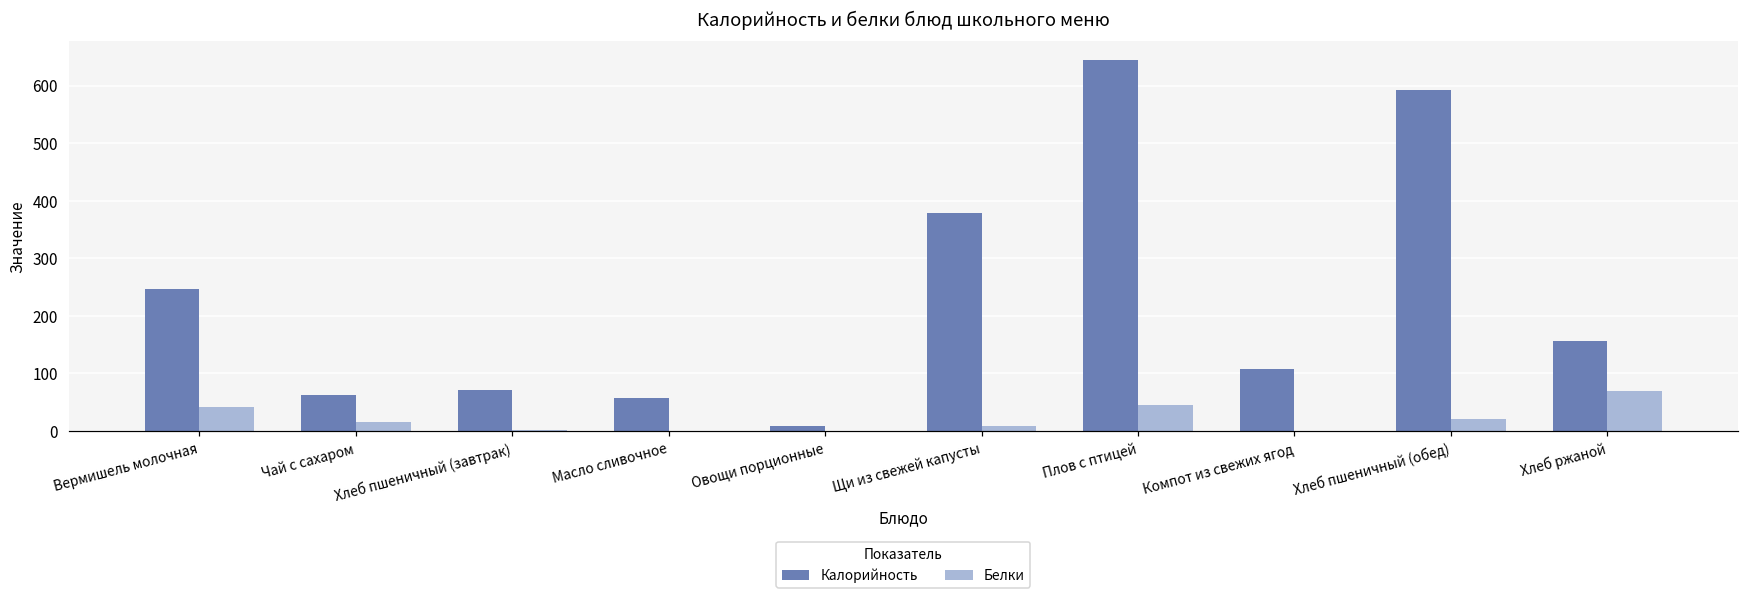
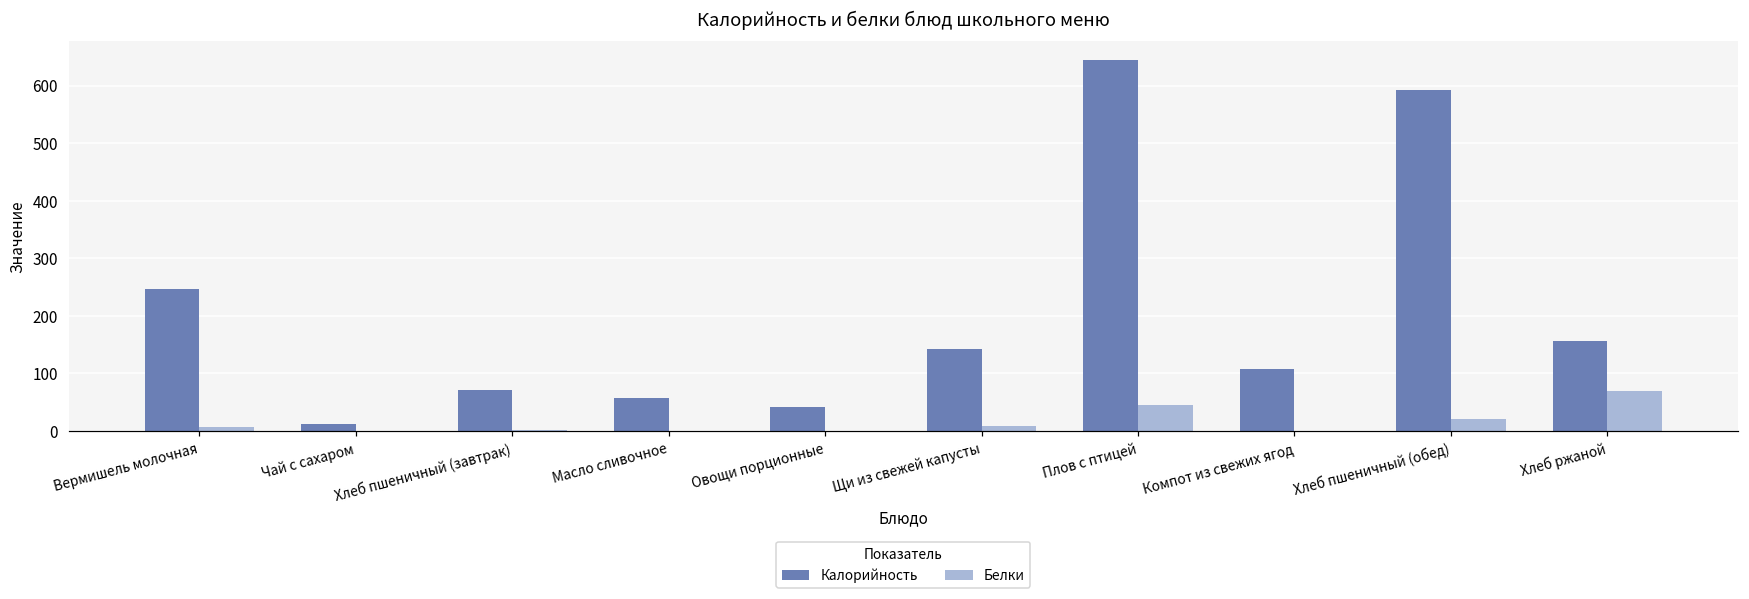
  {
    "Калорийность": {
      "Вермишель молочная": 250,
-     "Чай с сахаром": 60,
+     "Чай с сахаром": 10,
      "Хлеб пшеничный (завтрак)": 70,
      "Масло сливочное": 60,
-     "Овощи порционные": 10,
-     "Щи из свежей капусты": 380,
+     "Овощи порционные": 40,
+     "Щи из свежей капусты": 140,
      "Плов с птицей": 650,
      "Компот из свежих ягод": 110,
      "Хлеб пшеничный (обед)": 590,
      "Хлеб ржаной": 160
    },
    "Белки": {
-     "Вермишель молочная": 40,
-     "Чай с сахаром": 20,
+     "Вермишель молочная": 10,
+     "Чай с сахаром": 0,
      "Овощи порционные": 0,
      "Щи из свежей капусты": 10,
      "Плов с птицей": 50,
      "Компот из свежих ягод": 0,
      "Хлеб пшеничный (обед)": 20,
      "Хлеб ржаной": 70
    }
  }
